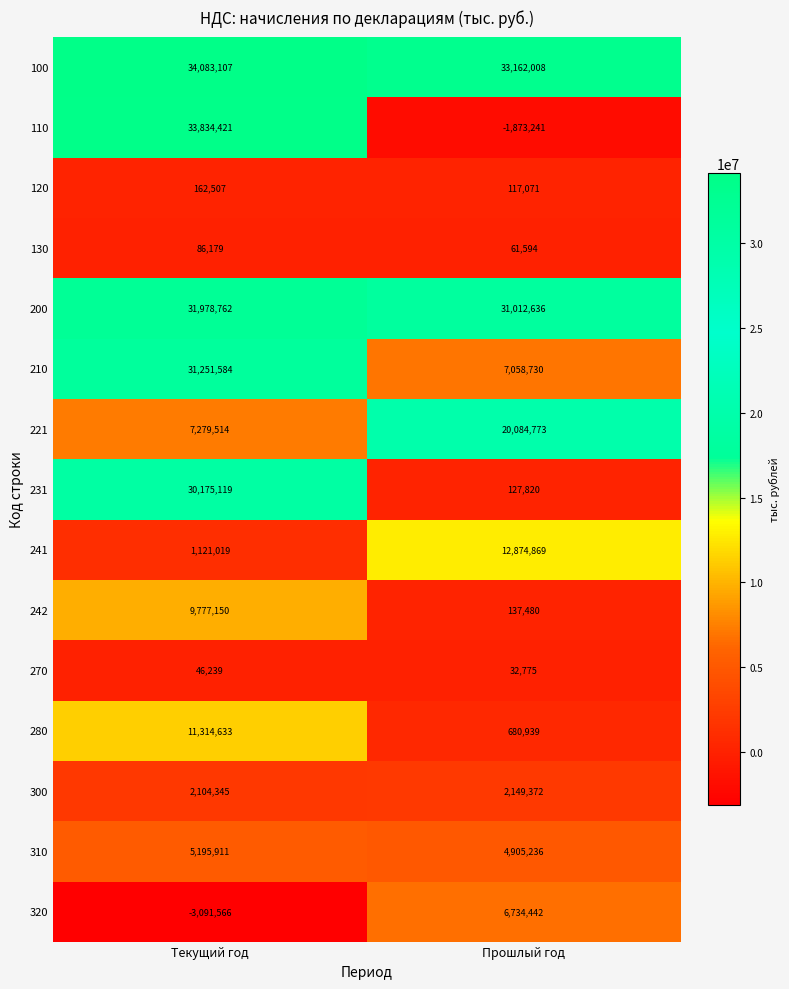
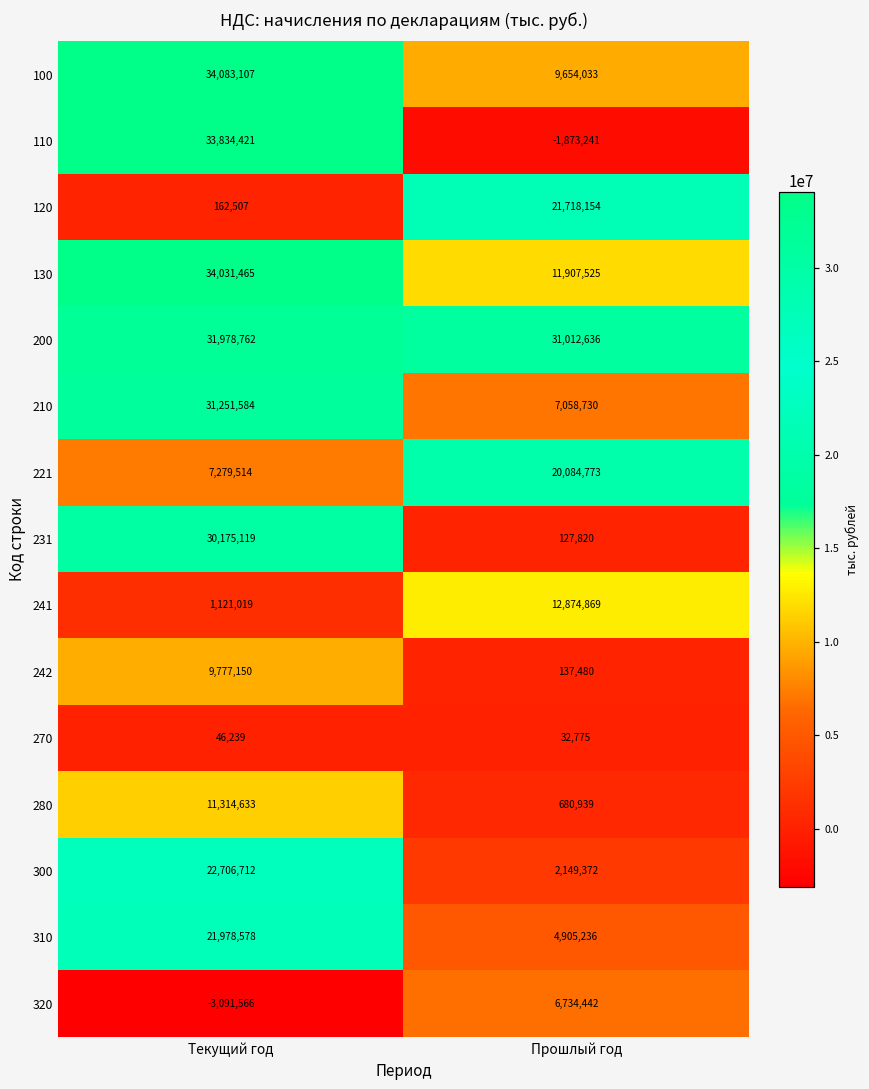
  {
    "100": {
      "Текущий год": "34,083,107",
-     "Прошлый год": "33,162,008"
+     "Прошлый год": "9,654,033"
    },
    "110": {
      "Текущий год": "33,834,421",
      "Прошлый год": "-1,873,241"
    },
    "120": {
      "Текущий год": "162,507",
-     "Прошлый год": "117,071"
+     "Прошлый год": "21,718,154"
    },
    "130": {
-     "Текущий год": "86,179",
-     "Прошлый год": "61,594"
+     "Текущий год": "34,031,465",
+     "Прошлый год": "11,907,525"
    },
    "200": {
      "Текущий год": "31,978,762",
      "Прошлый год": "31,012,636"
    },
    "210": {
      "Текущий год": "31,251,584",
      "Прошлый год": "7,058,730"
    },
    "221": {
      "Текущий год": "7,279,514",
      "Прошлый год": "20,084,773"
    },
    "231": {
      "Текущий год": "30,175,119",
      "Прошлый год": "127,820"
    },
    "241": {
      "Текущий год": "1,121,019",
      "Прошлый год": "12,874,869"
    },
    "242": {
      "Текущий год": "9,777,150",
      "Прошлый год": "137,480"
    },
    "270": {
      "Текущий год": "46,239",
      "Прошлый год": "32,775"
    },
    "280": {
      "Текущий год": "11,314,633",
      "Прошлый год": "680,939"
    },
    "300": {
-     "Текущий год": "2,104,345",
+     "Текущий год": "22,706,712",
      "Прошлый год": "2,149,372"
    },
    "310": {
-     "Текущий год": "5,195,911",
+     "Текущий год": "21,978,578",
      "Прошлый год": "4,905,236"
    },
    "320": {
      "Текущий год": "-3,091,566",
      "Прошлый год": "6,734,442"
    }
  }
